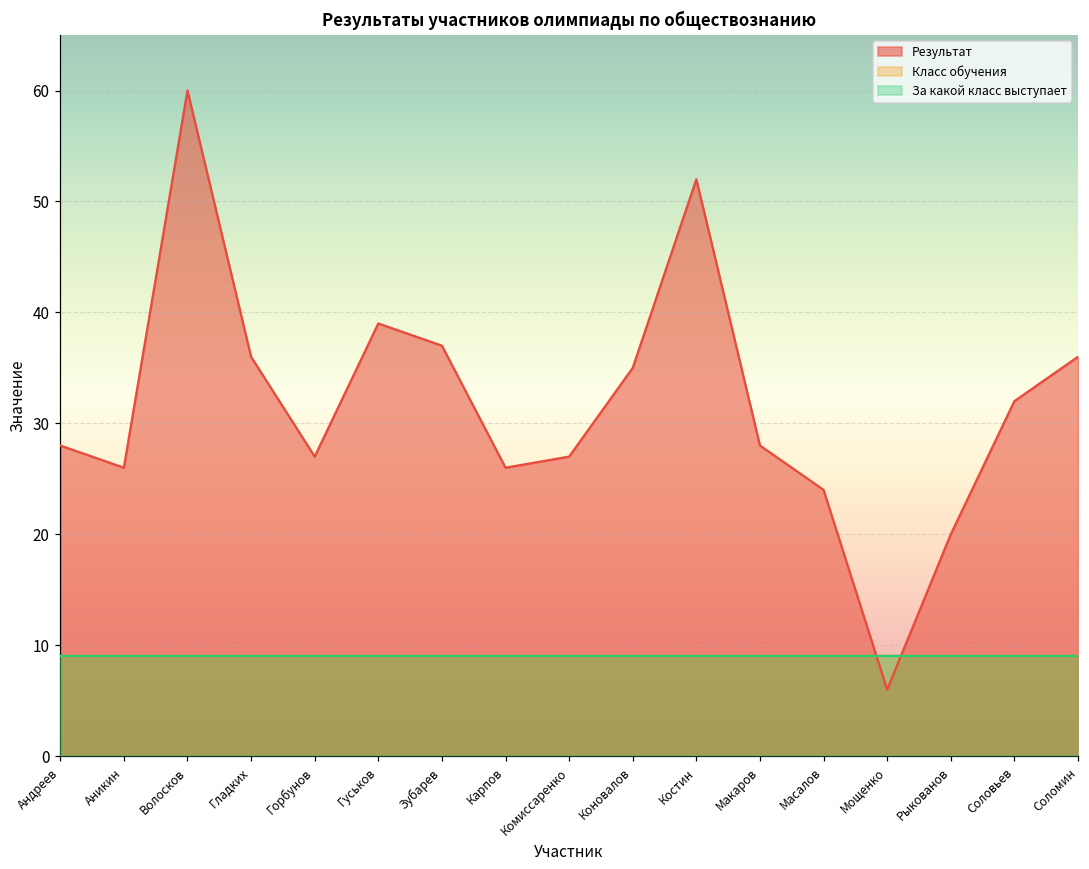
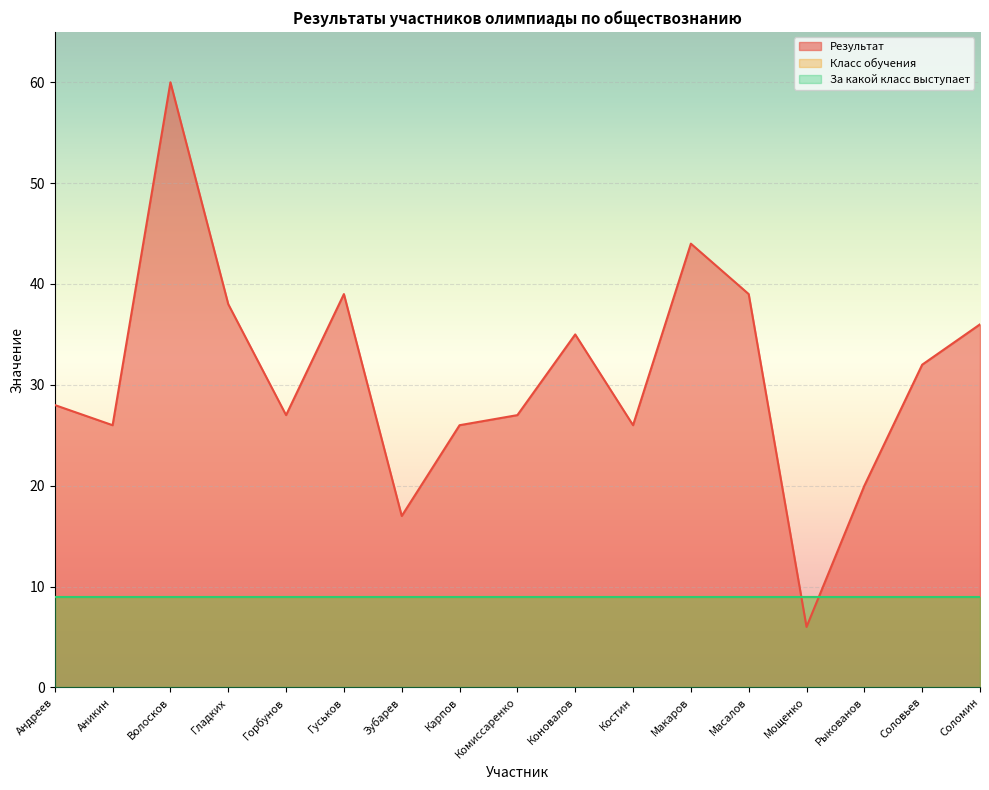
  {
    "Результат": {
      "Андреев": 28,
      "Аникин": 26,
      "Волосков": 60,
-     "Гладких": 36,
+     "Гладких": 38,
      "Горбунов": 27,
      "Гуськов": 39,
-     "Зубарев": 37,
+     "Зубарев": 17,
      "Карпов": 26,
      "Комиссаренко": 27,
      "Коновалов": 35,
-     "Костин": 52,
-     "Макаров": 28,
-     "Масалов": 24,
+     "Костин": 26,
+     "Макаров": 44,
+     "Масалов": 39,
      "Мощенко": 6,
      "Рыкованов": 20,
      "Соловьев": 32,
      "Соломин": 36
    },
    "За какой класс выступает": {
      "Андреев": 9,
      "Аникин": 9,
      "Волосков": 9,
      "Гладких": 9,
      "Горбунов": 9,
      "Гуськов": 9,
      "Зубарев": 9,
      "Карпов": 9,
      "Комиссаренко": 9,
      "Коновалов": 9,
      "Костин": 9,
      "Макаров": 9,
      "Масалов": 9,
      "Мощенко": 9,
      "Рыкованов": 9,
      "Соловьев": 9,
      "Соломин": 9
    }
  }
